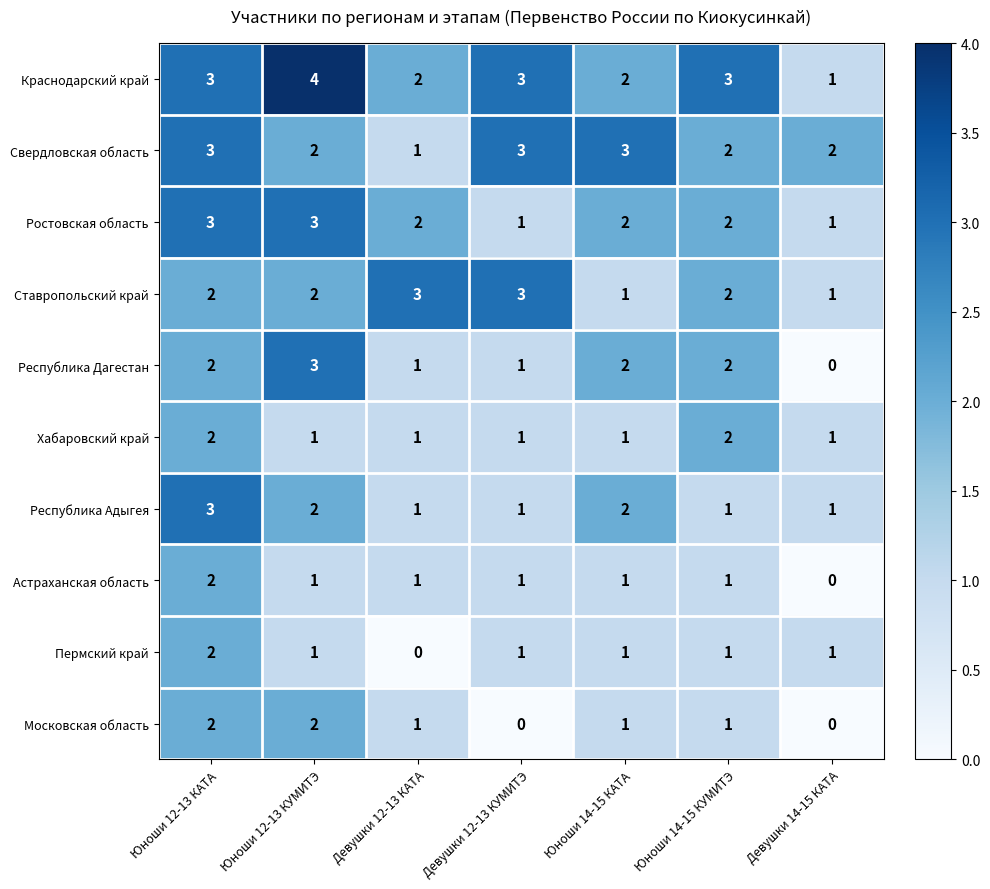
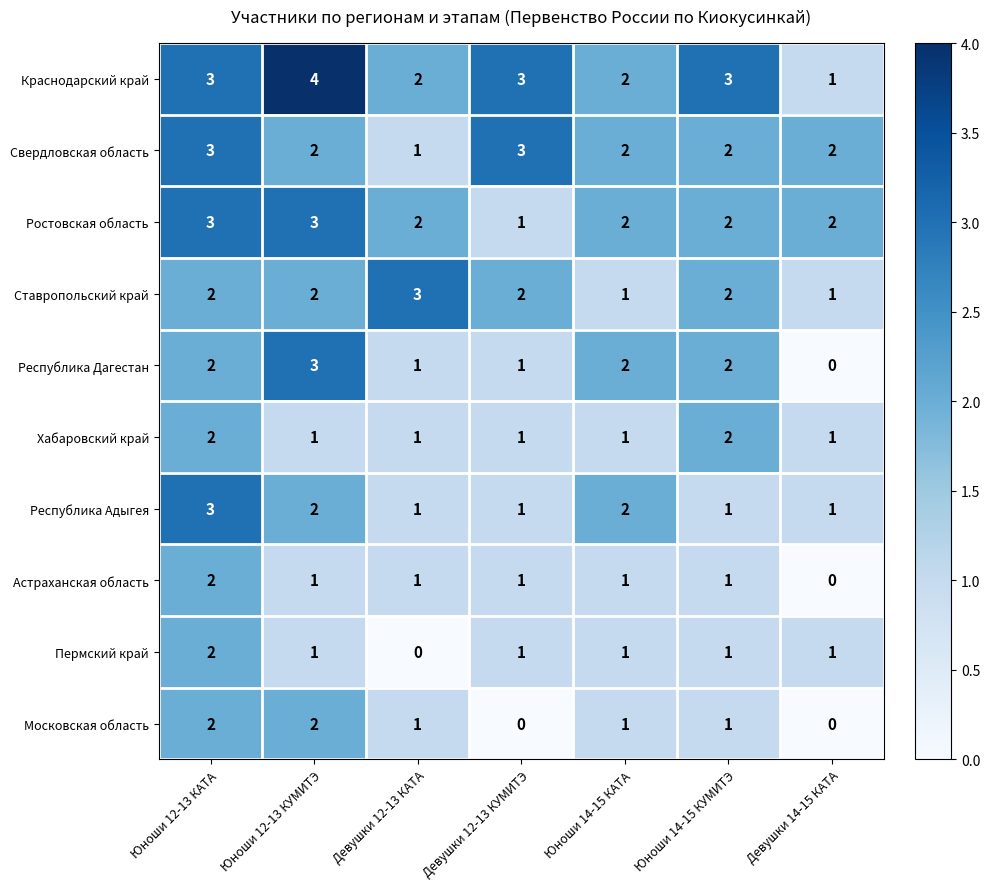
  {
    "Краснодарский край": {
      "Юноши 12-13 КАТА": 3,
      "Юноши 12-13 КУМИТЭ": 4,
      "Девушки 12-13 КАТА": 2,
      "Девушки 12-13 КУМИТЭ": 3,
      "Юноши 14-15 КАТА": 2,
      "Юноши 14-15 КУМИТЭ": 3,
      "Девушки 14-15 КАТА": 1
    },
    "Свердловская область": {
      "Юноши 12-13 КАТА": 3,
      "Юноши 12-13 КУМИТЭ": 2,
      "Девушки 12-13 КАТА": 1,
      "Девушки 12-13 КУМИТЭ": 3,
-     "Юноши 14-15 КАТА": 3,
+     "Юноши 14-15 КАТА": 2,
      "Юноши 14-15 КУМИТЭ": 2,
      "Девушки 14-15 КАТА": 2
    },
    "Ростовская область": {
      "Юноши 12-13 КАТА": 3,
      "Юноши 12-13 КУМИТЭ": 3,
      "Девушки 12-13 КАТА": 2,
      "Девушки 12-13 КУМИТЭ": 1,
      "Юноши 14-15 КАТА": 2,
      "Юноши 14-15 КУМИТЭ": 2,
-     "Девушки 14-15 КАТА": 1
+     "Девушки 14-15 КАТА": 2
    },
    "Ставропольский край": {
      "Юноши 12-13 КАТА": 2,
      "Юноши 12-13 КУМИТЭ": 2,
      "Девушки 12-13 КАТА": 3,
-     "Девушки 12-13 КУМИТЭ": 3,
+     "Девушки 12-13 КУМИТЭ": 2,
      "Юноши 14-15 КАТА": 1,
      "Юноши 14-15 КУМИТЭ": 2,
      "Девушки 14-15 КАТА": 1
    },
    "Республика Дагестан": {
      "Юноши 12-13 КАТА": 2,
      "Юноши 12-13 КУМИТЭ": 3,
      "Девушки 12-13 КАТА": 1,
      "Девушки 12-13 КУМИТЭ": 1,
      "Юноши 14-15 КАТА": 2,
      "Юноши 14-15 КУМИТЭ": 2,
      "Девушки 14-15 КАТА": 0
    },
    "Хабаровский край": {
      "Юноши 12-13 КАТА": 2,
      "Юноши 12-13 КУМИТЭ": 1,
      "Девушки 12-13 КАТА": 1,
      "Девушки 12-13 КУМИТЭ": 1,
      "Юноши 14-15 КАТА": 1,
      "Юноши 14-15 КУМИТЭ": 2,
      "Девушки 14-15 КАТА": 1
    },
    "Республика Адыгея": {
      "Юноши 12-13 КАТА": 3,
      "Юноши 12-13 КУМИТЭ": 2,
      "Девушки 12-13 КАТА": 1,
      "Девушки 12-13 КУМИТЭ": 1,
      "Юноши 14-15 КАТА": 2,
      "Юноши 14-15 КУМИТЭ": 1,
      "Девушки 14-15 КАТА": 1
    },
    "Астраханская область": {
      "Юноши 12-13 КАТА": 2,
      "Юноши 12-13 КУМИТЭ": 1,
      "Девушки 12-13 КАТА": 1,
      "Девушки 12-13 КУМИТЭ": 1,
      "Юноши 14-15 КАТА": 1,
      "Юноши 14-15 КУМИТЭ": 1,
      "Девушки 14-15 КАТА": 0
    },
    "Пермский край": {
      "Юноши 12-13 КАТА": 2,
      "Юноши 12-13 КУМИТЭ": 1,
      "Девушки 12-13 КАТА": 0,
      "Девушки 12-13 КУМИТЭ": 1,
      "Юноши 14-15 КАТА": 1,
      "Юноши 14-15 КУМИТЭ": 1,
      "Девушки 14-15 КАТА": 1
    },
    "Московская область": {
      "Юноши 12-13 КАТА": 2,
      "Юноши 12-13 КУМИТЭ": 2,
      "Девушки 12-13 КАТА": 1,
      "Девушки 12-13 КУМИТЭ": 0,
      "Юноши 14-15 КАТА": 1,
      "Юноши 14-15 КУМИТЭ": 1,
      "Девушки 14-15 КАТА": 0
    }
  }
